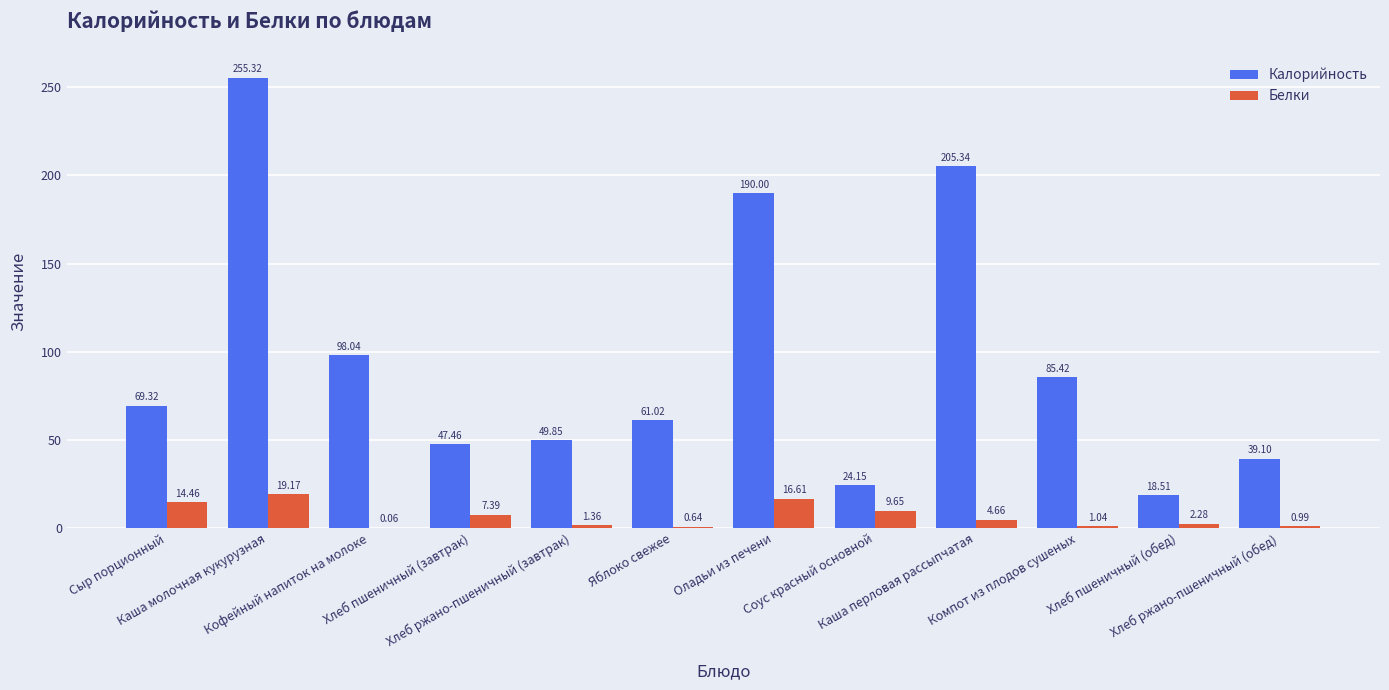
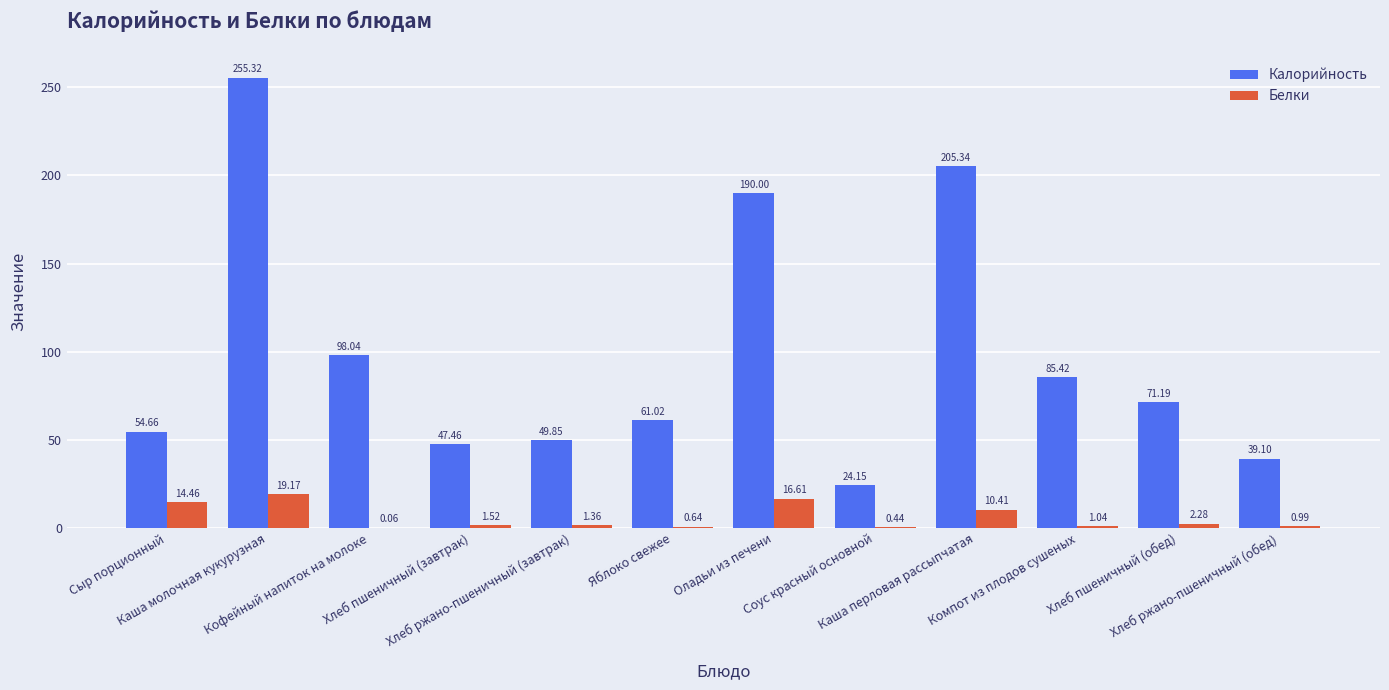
  {
    "Калорийность": {
-     "Сыр порционный": 69.32,
+     "Сыр порционный": 54.66,
      "Каша молочная кукурузная": 255.32,
      "Кофейный напиток на молоке": 98.04,
      "Хлеб пшеничный (завтрак)": 47.46,
      "Хлеб ржано-пшеничный (завтрак)": 49.85,
      "Яблоко свежее": 61.02,
      "Оладьи из печени": 190.00,
      "Соус красный основной": 24.15,
      "Каша перловая рассыпчатая": 205.34,
      "Компот из плодов сушеных": 85.42,
-     "Хлеб пшеничный (обед)": 18.51,
+     "Хлеб пшеничный (обед)": 71.19,
      "Хлеб ржано-пшеничный (обед)": 39.10
    },
    "Белки": {
      "Сыр порционный": 14.46,
      "Каша молочная кукурузная": 19.17,
      "Кофейный напиток на молоке": 0.06,
-     "Хлеб пшеничный (завтрак)": 7.39,
+     "Хлеб пшеничный (завтрак)": 1.52,
      "Хлеб ржано-пшеничный (завтрак)": 1.36,
      "Яблоко свежее": 0.64,
      "Оладьи из печени": 16.61,
-     "Соус красный основной": 9.65,
-     "Каша перловая рассыпчатая": 4.66,
+     "Соус красный основной": 0.44,
+     "Каша перловая рассыпчатая": 10.41,
      "Компот из плодов сушеных": 1.04,
      "Хлеб пшеничный (обед)": 2.28,
      "Хлеб ржано-пшеничный (обед)": 0.99
    }
  }
